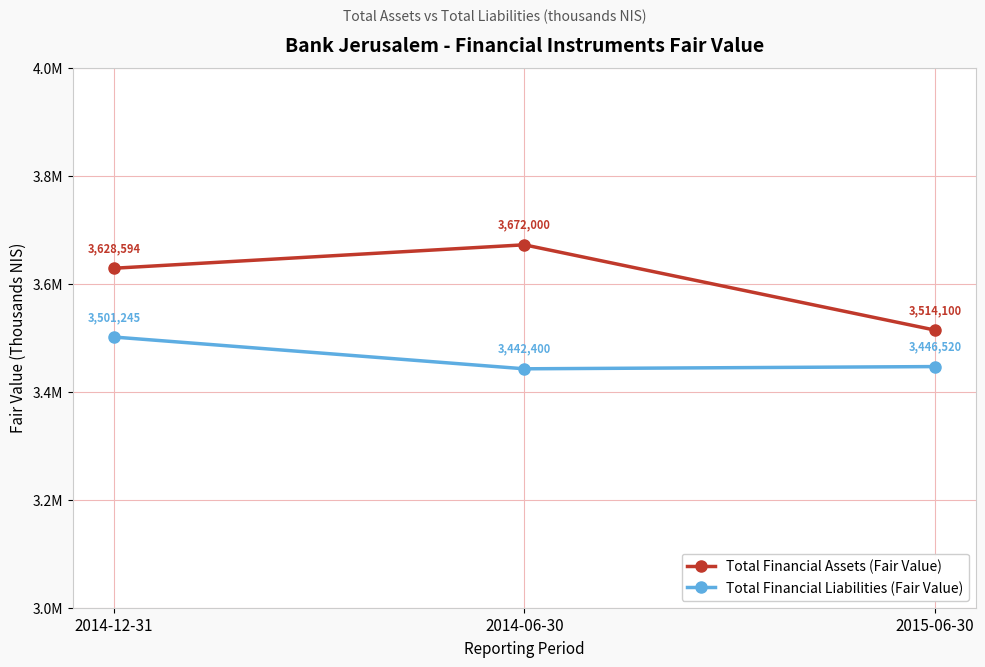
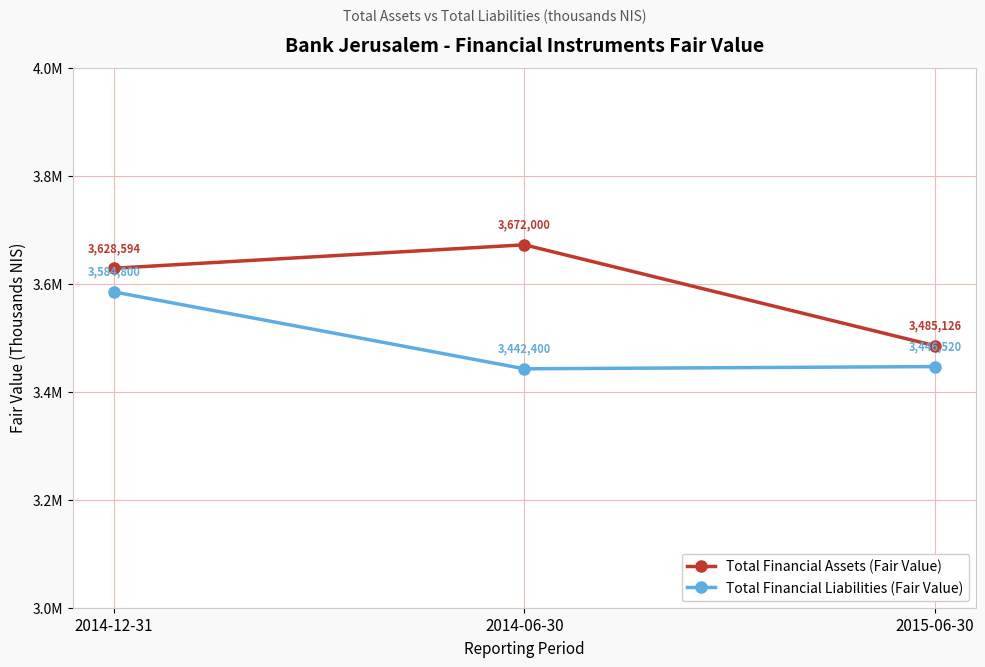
  {
    "Total Financial Assets (Fair Value)": {
      "2014-12-31": "3,628,594",
      "2014-06-30": "3,672,000",
-     "2015-06-30": "3,514,100"
+     "2015-06-30": "3,485,126"
    },
    "Total Financial Liabilities (Fair Value)": {
-     "2014-12-31": "3,501,245",
+     "2014-12-31": "3,584,800",
      "2014-06-30": "3,442,400"
    }
  }
